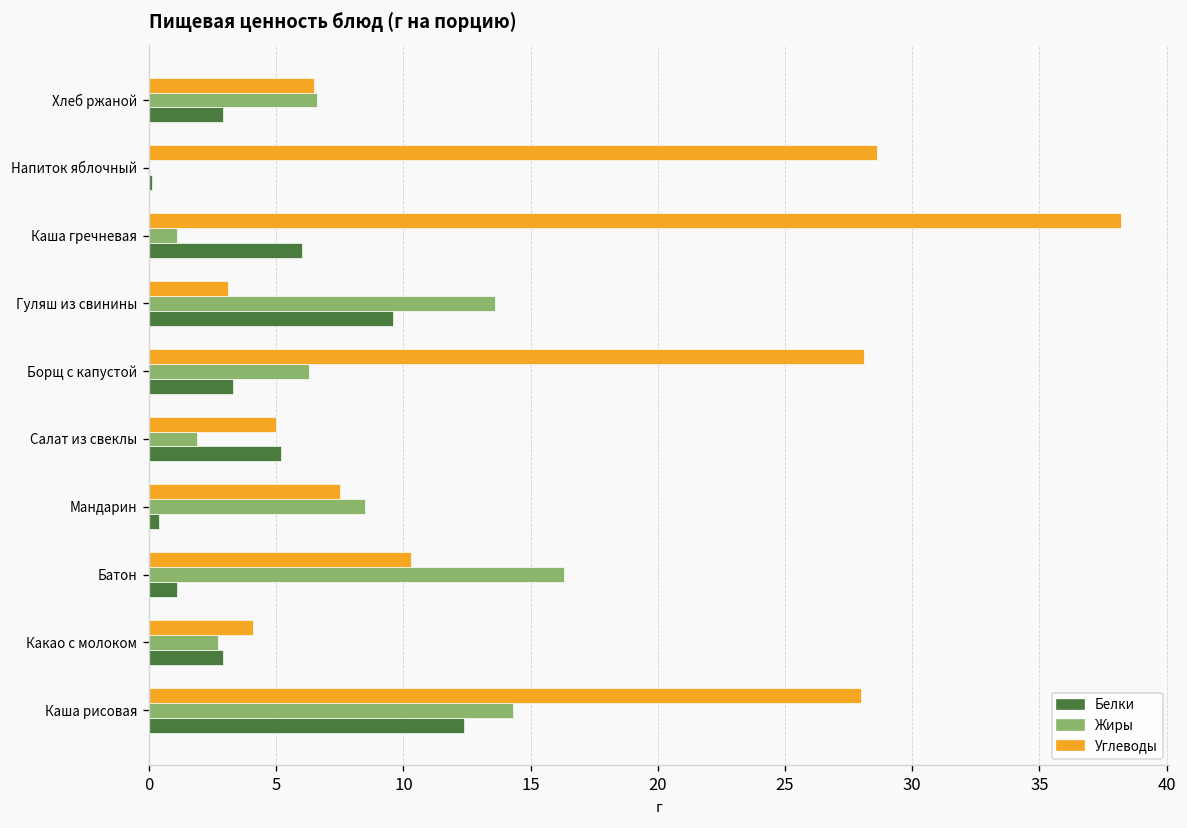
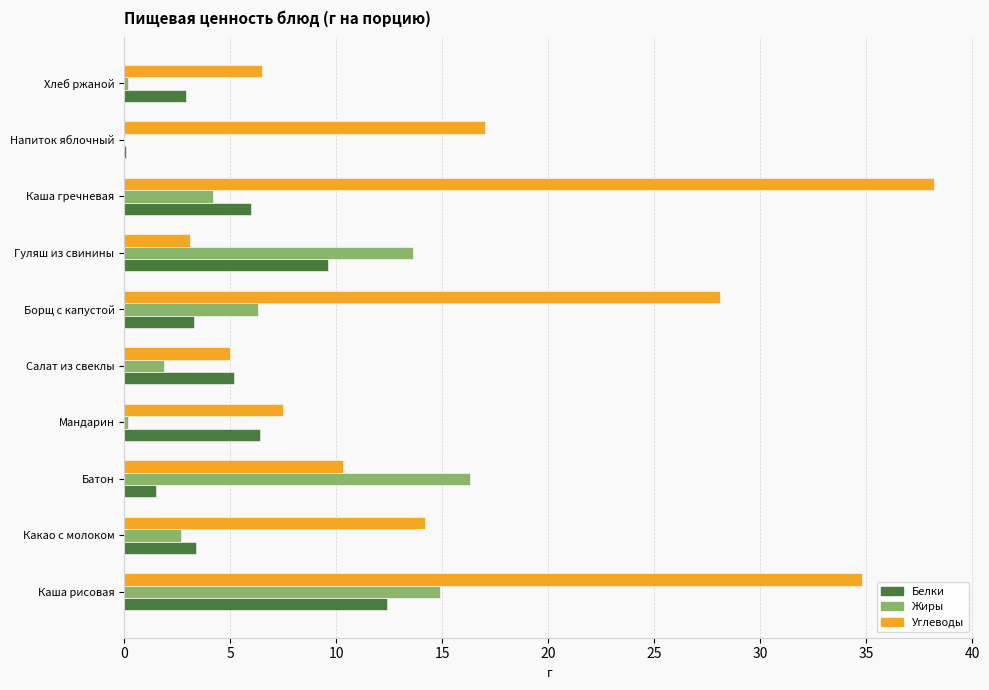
  {
    "Белки": {
      "Хлеб ржаной": 2.9,
      "Каша гречневая": 6.0,
      "Гуляш из свинины": 9.6,
      "Борщ с капустой": 3.3,
      "Салат из свеклы": 5.2,
-     "Мандарин": 0.4,
-     "Батон": 1.1,
-     "Какао с молоком": 2.9,
+     "Мандарин": 6.4,
+     "Батон": 1.5,
+     "Какао с молоком": 3.4,
      "Каша рисовая": 12.4
    },
    "Жиры": {
-     "Хлеб ржаной": 6.6,
+     "Хлеб ржаной": 0.2,
      "Напиток яблочный": 0.0,
-     "Каша гречневая": 1.1,
+     "Каша гречневая": 4.2,
      "Гуляш из свинины": 13.6,
      "Борщ с капустой": 6.3,
      "Салат из свеклы": 1.9,
-     "Мандарин": 8.5,
+     "Мандарин": 0.2,
      "Батон": 16.3,
      "Какао с молоком": 2.7,
-     "Каша рисовая": 14.3
+     "Каша рисовая": 14.9
    },
    "Углеводы": {
      "Хлеб ржаной": 6.5,
-     "Напиток яблочный": 28.6,
+     "Напиток яблочный": 17.0,
      "Каша гречневая": 38.2,
      "Гуляш из свинины": 3.1,
      "Борщ с капустой": 28.1,
      "Салат из свеклы": 5.0,
      "Мандарин": 7.5,
      "Батон": 10.3,
-     "Какао с молоком": 4.1,
-     "Каша рисовая": 28.0
+     "Какао с молоком": 14.2,
+     "Каша рисовая": 34.8
    }
  }
